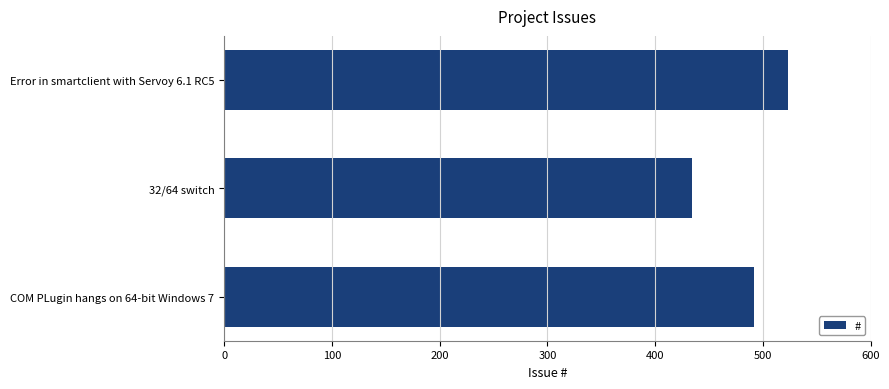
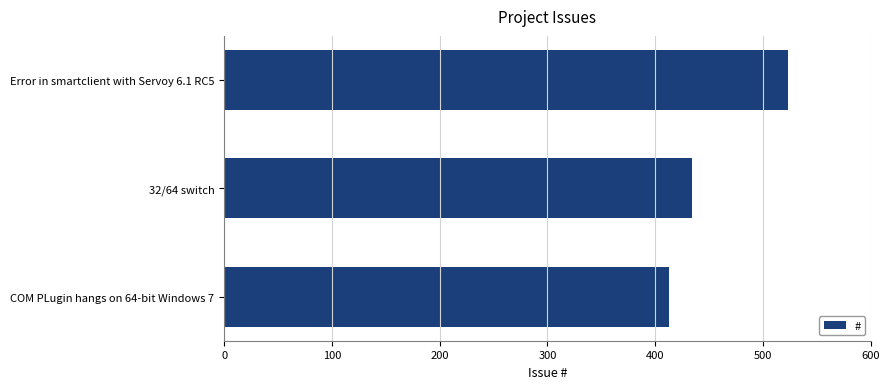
  {
    "Error in smartclient with Servoy 6.1 RC5": 523,
    "32/64 switch": 434,
-   "COM PLugin hangs on 64-bit Windows 7": 492
+   "COM PLugin hangs on 64-bit Windows 7": 413
  }
